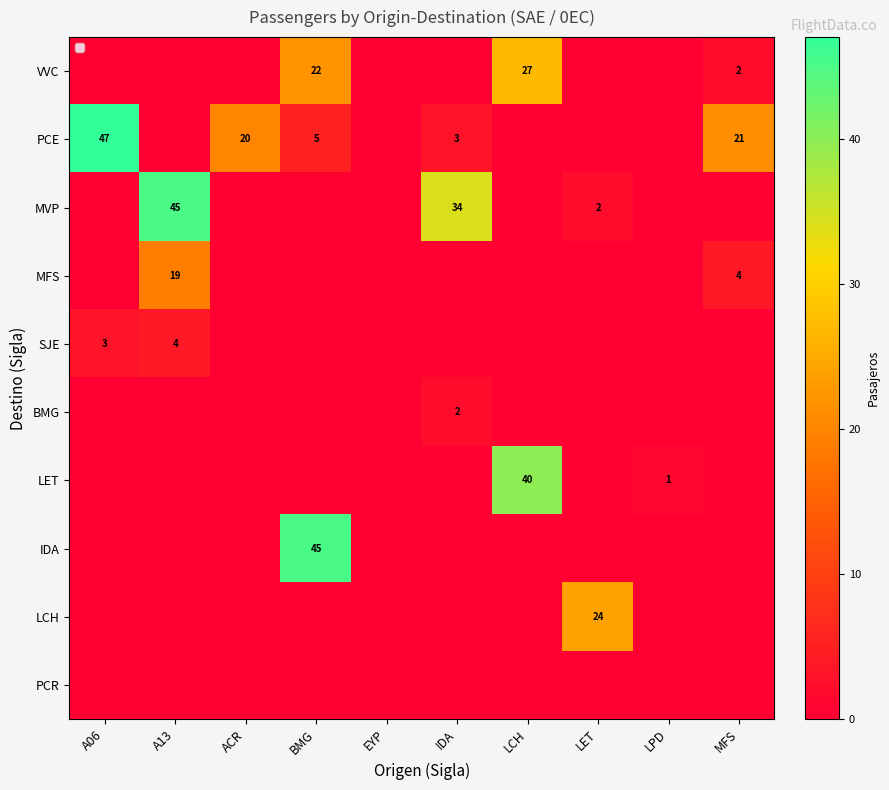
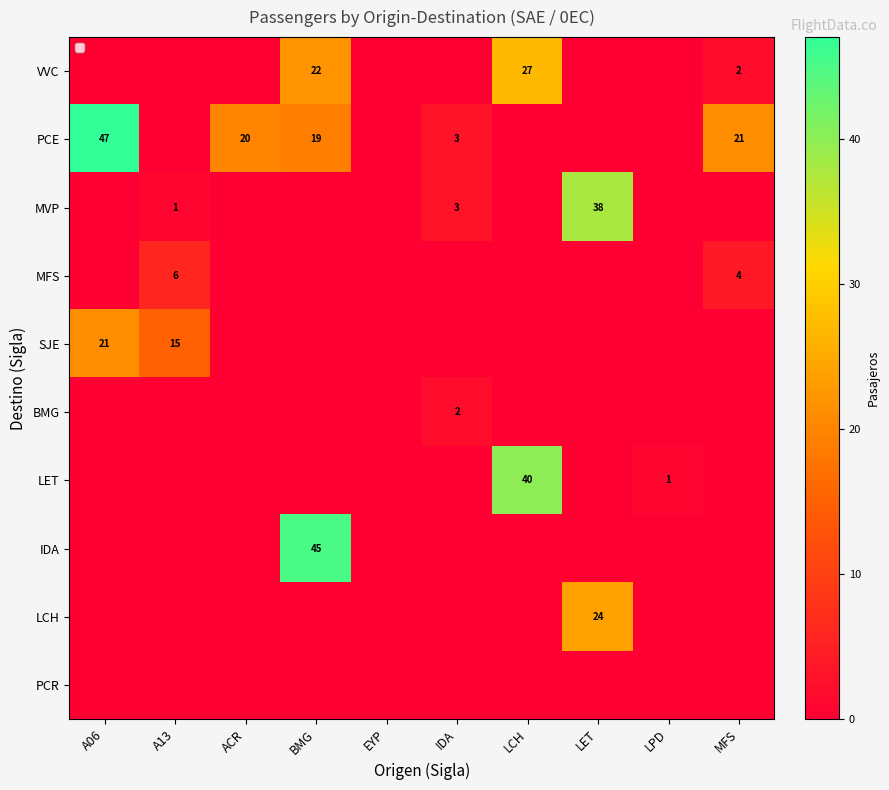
  {
    "VVC": {
      "BMG": 22,
      "LCH": 27,
      "MFS": 2
    },
    "PCE": {
      "A06": 47,
      "ACR": 20,
-     "BMG": 5,
+     "BMG": 19,
      "IDA": 3,
      "MFS": 21
    },
    "MVP": {
-     "A13": 45,
-     "IDA": 34,
-     "LET": 2
+     "A13": 1,
+     "IDA": 3,
+     "LET": 38
    },
    "MFS": {
-     "A13": 19,
+     "A13": 6,
      "MFS": 4
    },
    "SJE": {
-     "A06": 3,
-     "A13": 4
+     "A06": 21,
+     "A13": 15
    },
    "BMG": {
      "IDA": 2
    },
    "LET": {
      "LCH": 40,
      "LPD": 1
    },
    "IDA": {
      "BMG": 45
    },
    "LCH": {
      "LET": 24
    }
  }
